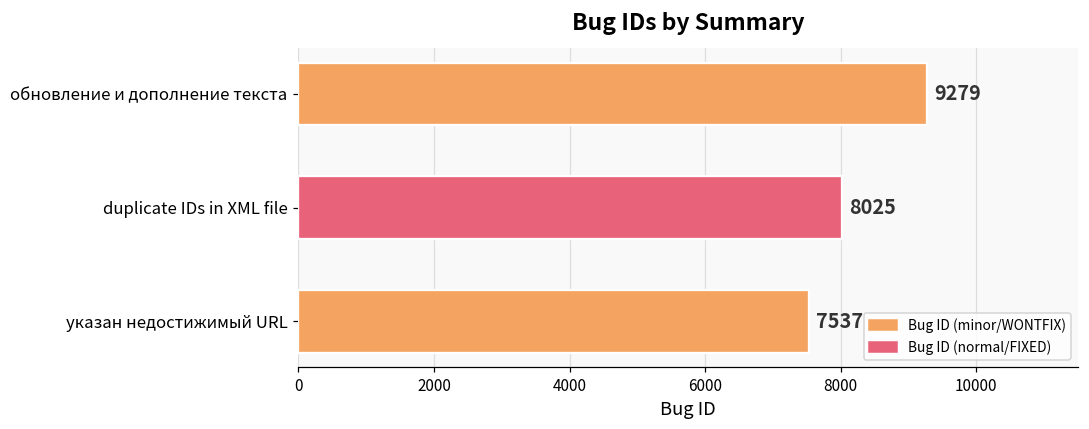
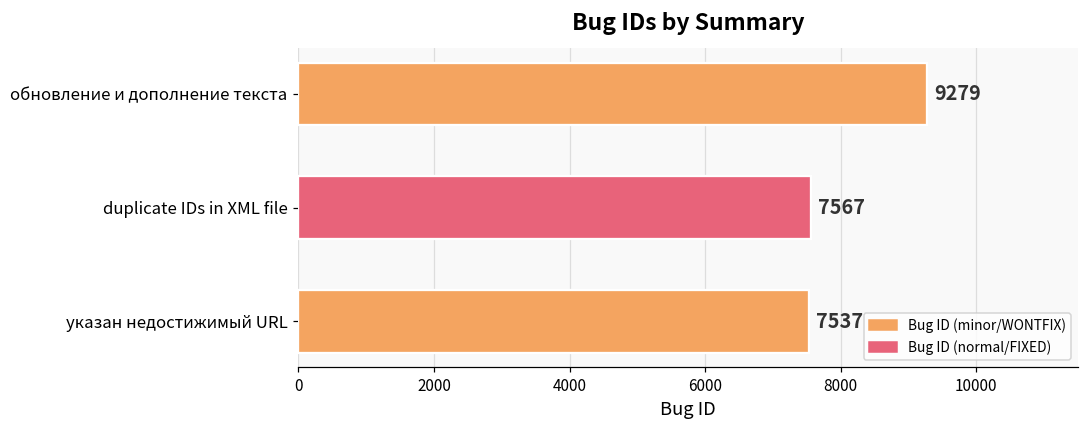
  {
    "обновление и дополнение текста": 9279,
-   "duplicate IDs in XML file": 8025,
+   "duplicate IDs in XML file": 7567,
    "указан недостижимый URL": 7537
  }
